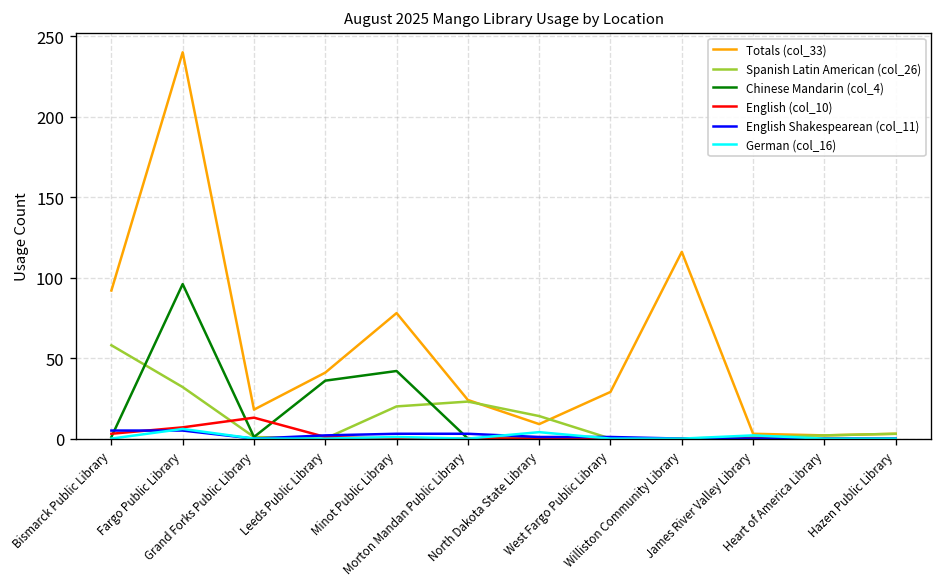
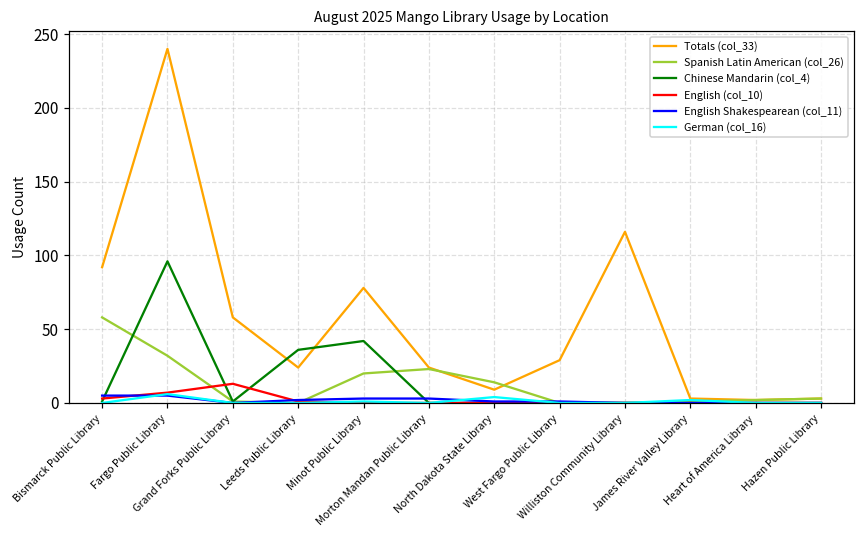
  {
    "Totals (col_33)": {
      "Bismarck Public Library": 92,
      "Fargo Public Library": 240,
-     "Grand Forks Public Library": 18,
-     "Leeds Public Library": 41,
+     "Grand Forks Public Library": 58,
+     "Leeds Public Library": 24,
      "Minot Public Library": 78,
      "North Dakota State Library": 9,
      "West Fargo Public Library": 29,
      "Williston Community Library": 116
    },
    "Spanish Latin American (col_26)": {
      "Bismarck Public Library": 58,
      "Fargo Public Library": 32,
      "Minot Public Library": 20,
      "North Dakota State Library": 14
    },
    "Chinese Mandarin (col_4)": {
      "Fargo Public Library": 96,
      "Leeds Public Library": 36,
      "Minot Public Library": 42
    },
    "English (col_10)": {
      "Bismarck Public Library": 3,
      "Grand Forks Public Library": 13
    },
    "English Shakespearean (col_11)": {
      "Bismarck Public Library": 5,
      "Minot Public Library": 3,
      "Morton Mandan Public Library": 3
    },
    "German (col_16)": {
      "North Dakota State Library": 4
    }
  }
